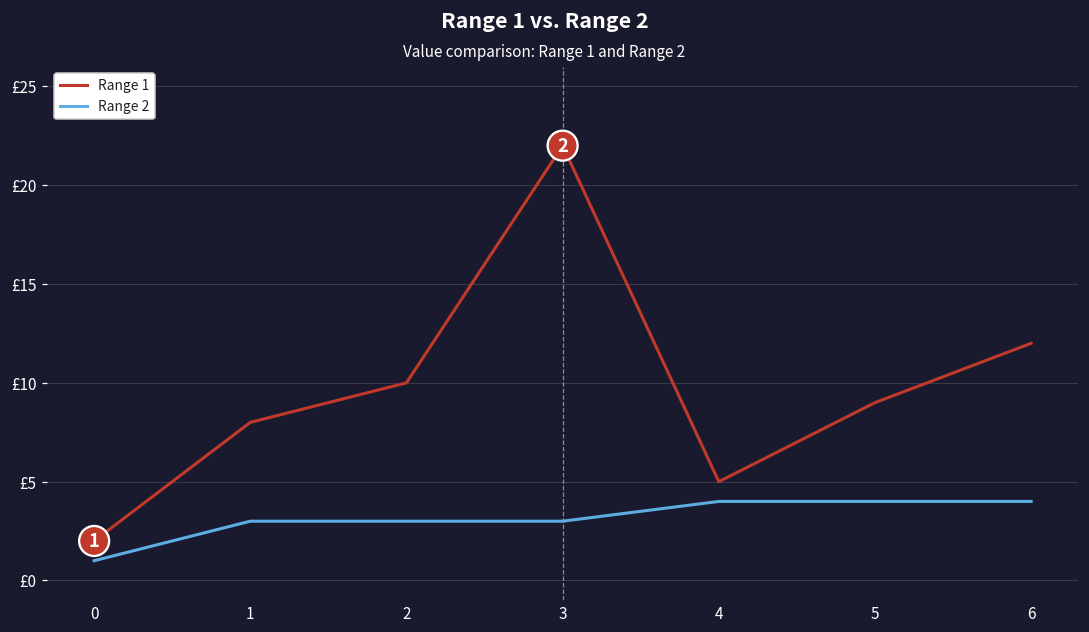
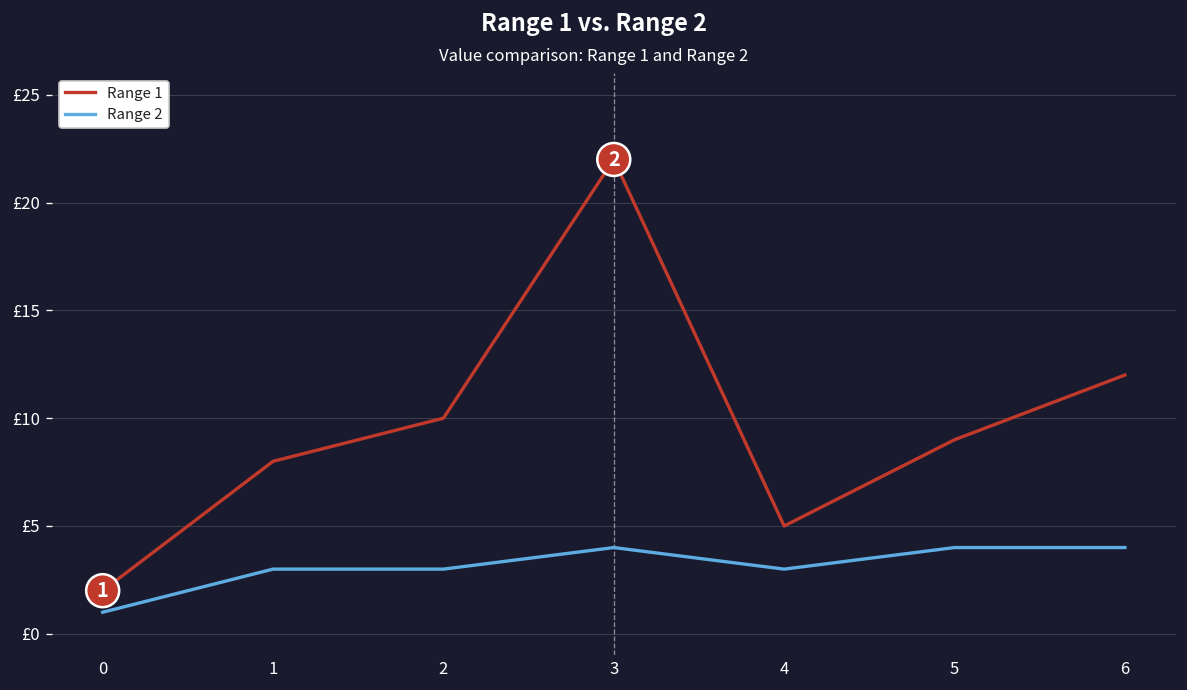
  {
    "Range 1": {
      "1": "£8",
      "2": "£10",
      "4": "£5",
      "5": "£9",
      "6": "£12"
    },
    "Range 2": {
      "1": "£3",
      "2": "£3",
-     "3": "£3",
-     "4": "£4",
+     "3": "£4",
+     "4": "£3",
      "5": "£4",
      "6": "£4"
    }
  }
